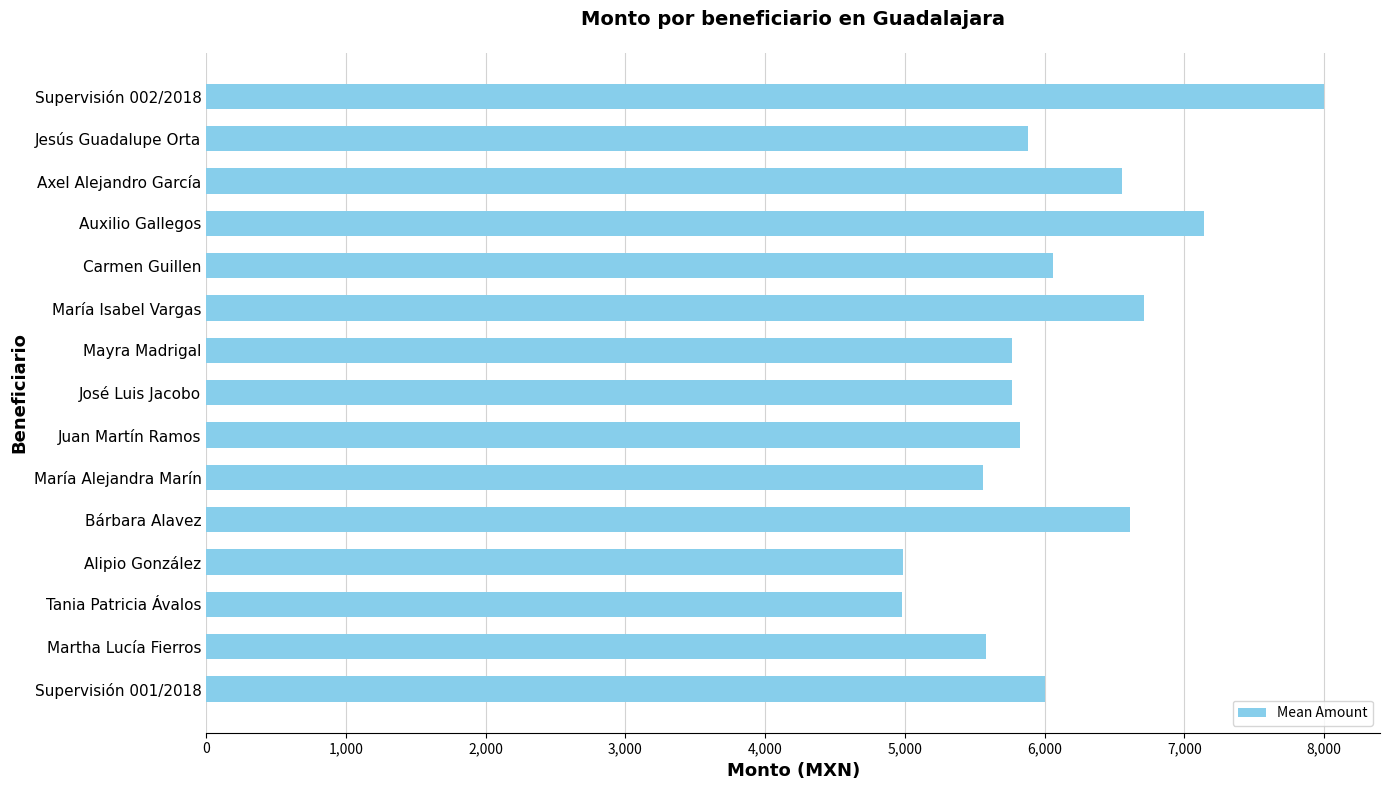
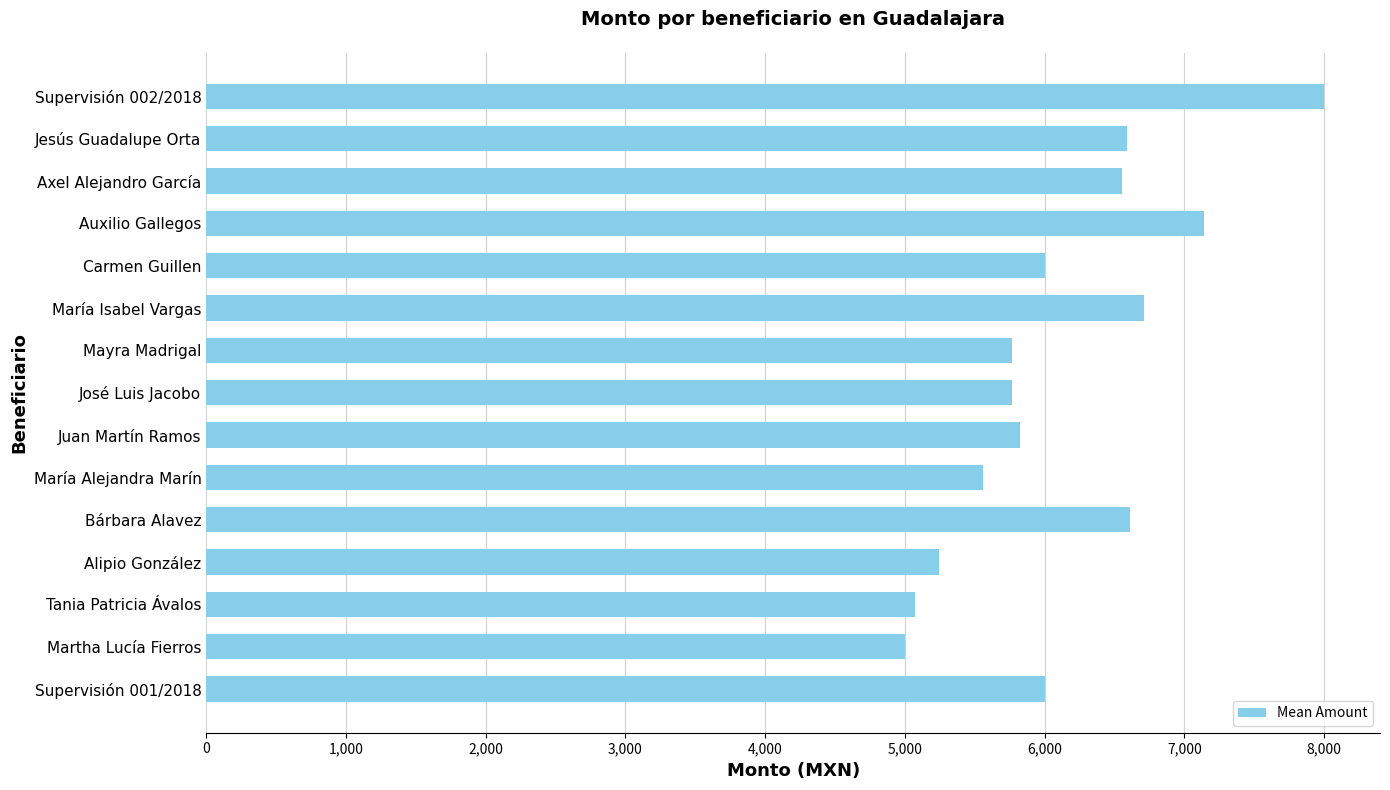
  {
    "Supervisión 002/2018": "8,000",
-   "Jesús Guadalupe Orta": "5,880",
+   "Jesús Guadalupe Orta": "6,590",
    "Axel Alejandro García": "6,550",
    "Auxilio Gallegos": "7,140",
-   "Carmen Guillen": "6,060",
+   "Carmen Guillen": "6,000",
    "María Isabel Vargas": "6,710",
    "Mayra Madrigal": "5,770",
    "José Luis Jacobo": "5,770",
    "Juan Martín Ramos": "5,830",
    "María Alejandra Marín": "5,560",
    "Bárbara Alavez": "6,610",
-   "Alipio González": "4,990",
-   "Tania Patricia Ávalos": "4,980",
-   "Martha Lucía Fierros": "5,580",
+   "Alipio González": "5,240",
+   "Tania Patricia Ávalos": "5,070",
+   "Martha Lucía Fierros": "5,000",
    "Supervisión 001/2018": "6,000"
  }
